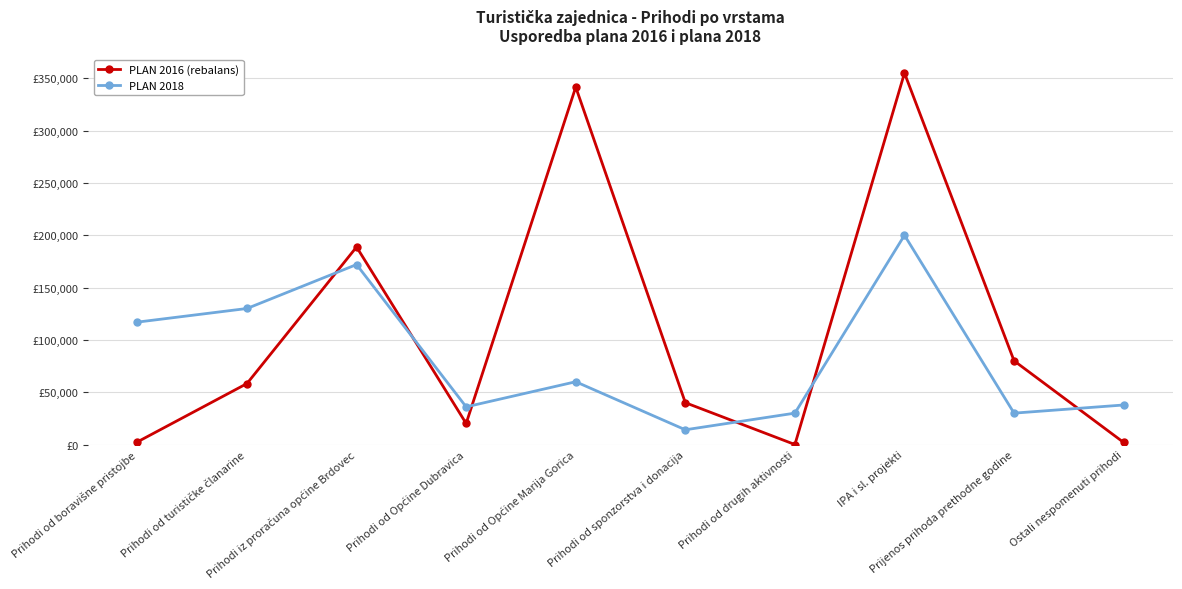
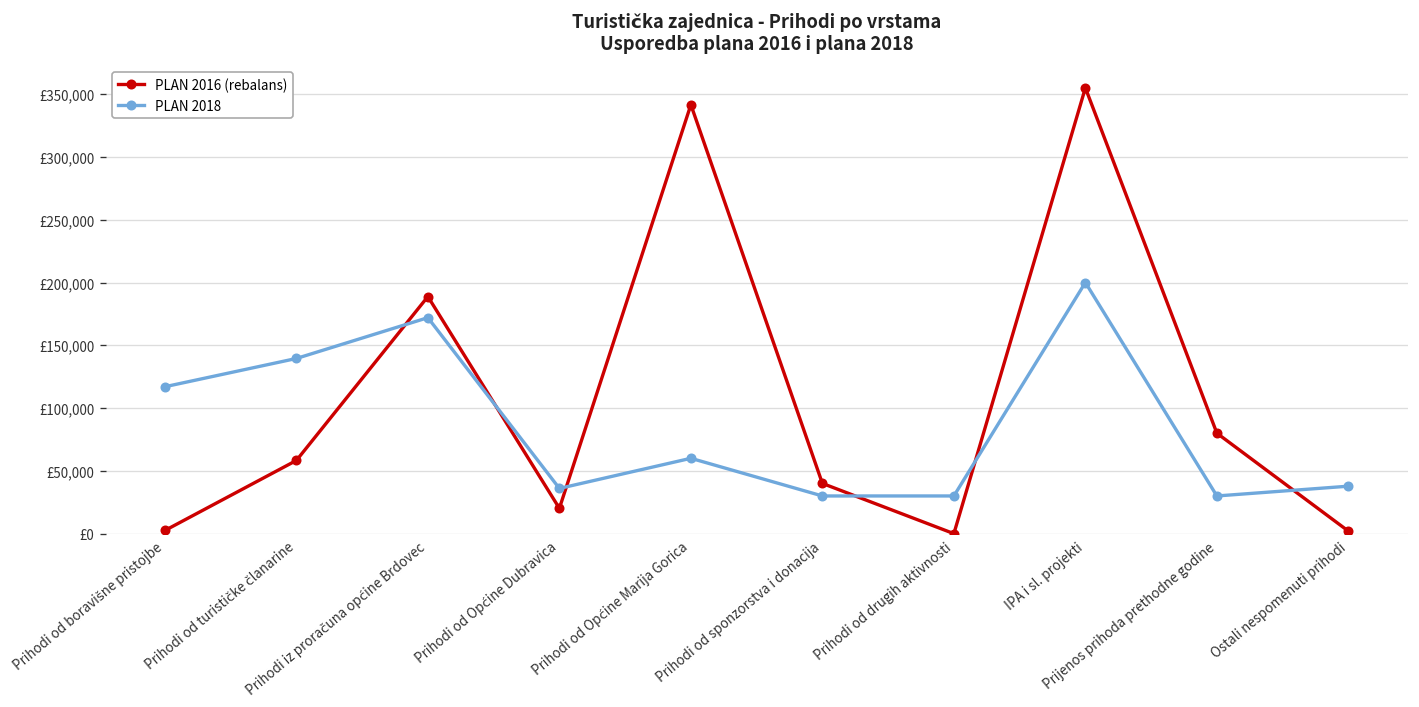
  {
    "PLAN 2016 (rebalans)": {
      "Prihodi od boravišne pristojbe": "£3,000",
      "Prihodi od turističke članarine": "£58,000",
      "Prihodi iz proračuna općine Brdovec": "£189,000",
      "Prihodi od Općine Dubravica": "£20,000",
      "Prihodi od Općine Marija Gorica": "£342,000",
      "Prihodi od sponzorstva i donacija": "£40,000",
      "Prihodi od drugih aktivnosti": "£0",
      "IPA i sl. projekti": "£355,000",
      "Prijenos prihoda prethodne godine": "£80,000",
      "Ostali nespomenuti prihodi": "£2,000"
    },
    "PLAN 2018": {
      "Prihodi od boravišne pristojbe": "£117,000",
-     "Prihodi od turističke članarine": "£130,000",
+     "Prihodi od turističke članarine": "£139,000",
      "Prihodi iz proračuna općine Brdovec": "£172,000",
      "Prihodi od Općine Dubravica": "£36,000",
      "Prihodi od Općine Marija Gorica": "£60,000",
-     "Prihodi od sponzorstva i donacija": "£14,000",
+     "Prihodi od sponzorstva i donacija": "£30,000",
      "Prihodi od drugih aktivnosti": "£30,000",
      "IPA i sl. projekti": "£200,000",
      "Prijenos prihoda prethodne godine": "£30,000",
      "Ostali nespomenuti prihodi": "£38,000"
    }
  }
